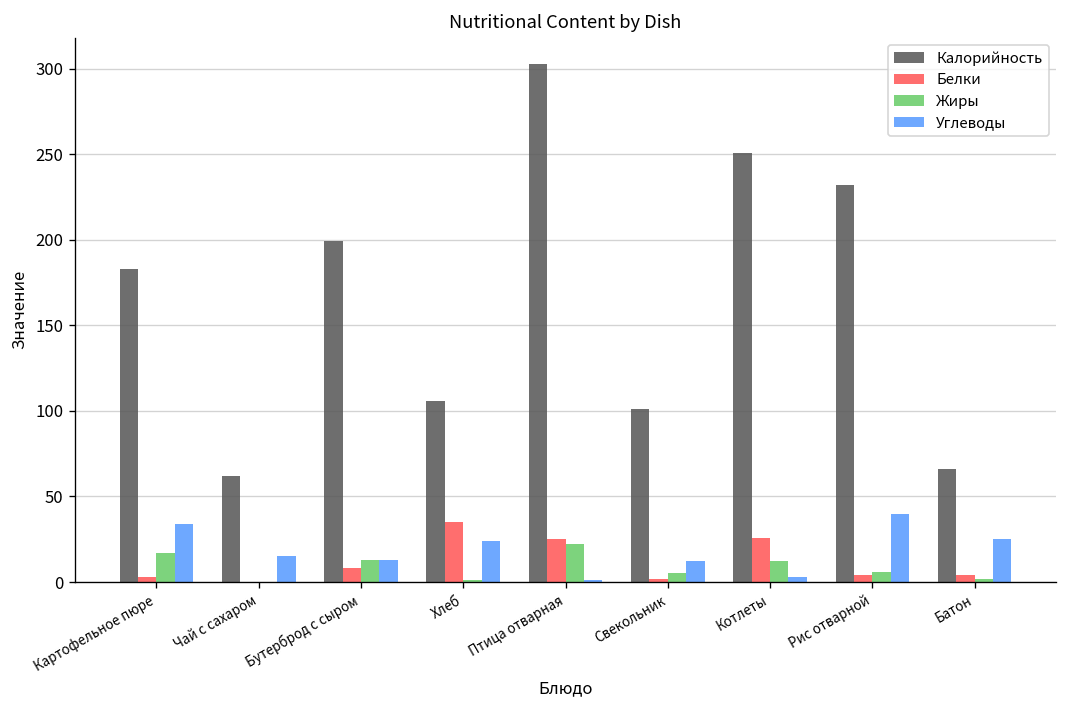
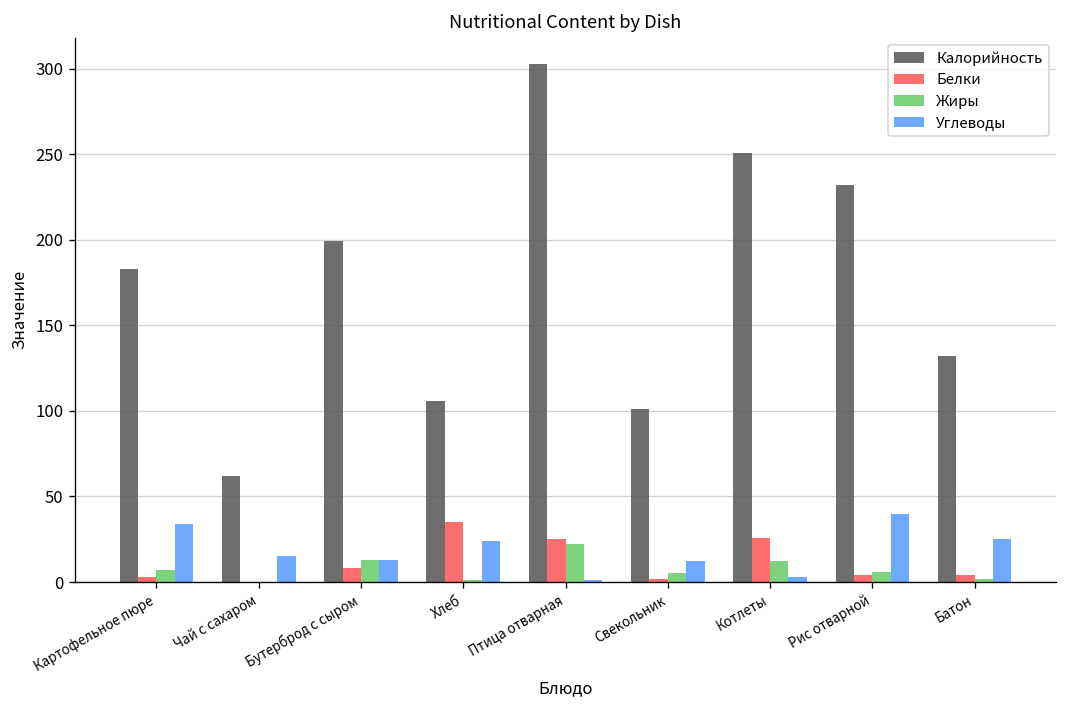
  {
    "Калорийность": {
      "Картофельное пюре": 183,
      "Чай с сахаром": 62,
      "Бутерброд с сыром": 199,
      "Хлеб": 106,
      "Птица отварная": 303,
      "Свекольник": 101,
      "Котлеты": 251,
      "Рис отварной": 232,
-     "Батон": 66
+     "Батон": 132
    },
    "Белки": {
      "Картофельное пюре": 3,
      "Чай с сахаром": 0,
      "Бутерброд с сыром": 8,
      "Хлеб": 35,
      "Птица отварная": 25,
      "Свекольник": 2,
      "Котлеты": 26,
      "Рис отварной": 4,
      "Батон": 4
    },
    "Жиры": {
-     "Картофельное пюре": 17,
+     "Картофельное пюре": 7,
      "Чай с сахаром": 0,
      "Бутерброд с сыром": 13,
      "Птица отварная": 22,
      "Свекольник": 5,
      "Котлеты": 12,
      "Рис отварной": 6,
      "Батон": 2
    },
    "Углеводы": {
      "Картофельное пюре": 34,
      "Чай с сахаром": 15,
      "Бутерброд с сыром": 13,
      "Хлеб": 24,
      "Свекольник": 12,
      "Котлеты": 3,
      "Рис отварной": 40,
      "Батон": 25
    }
  }
